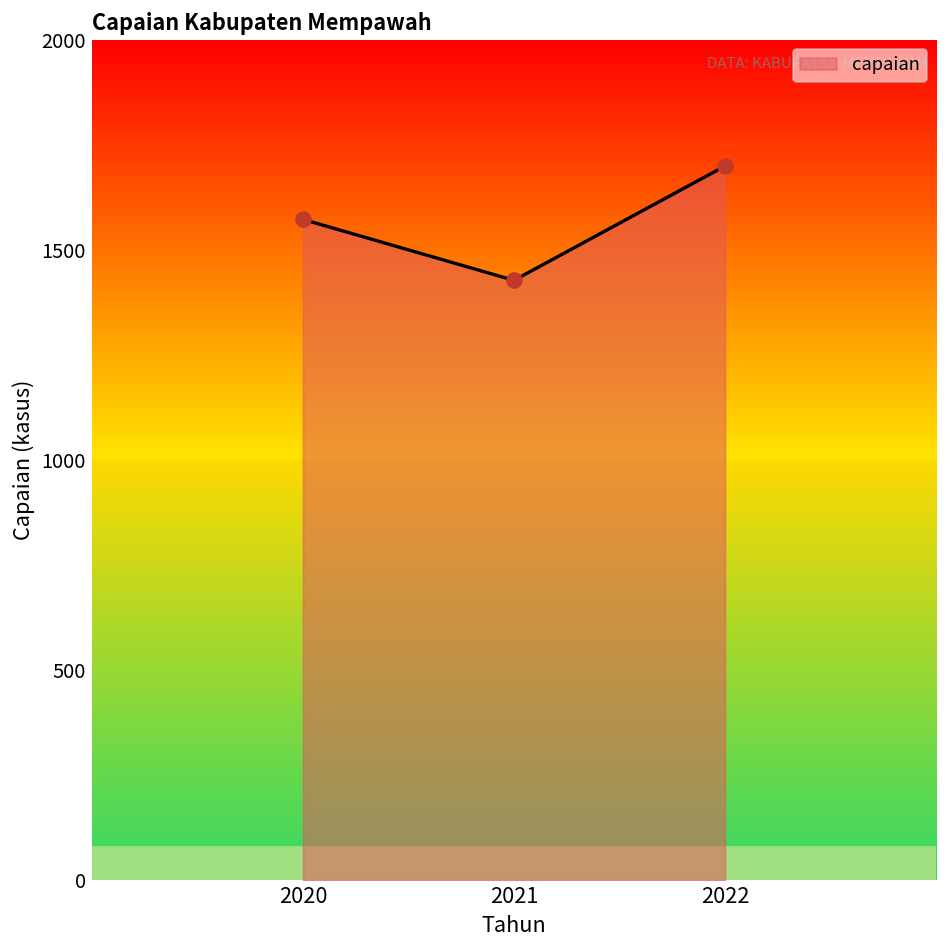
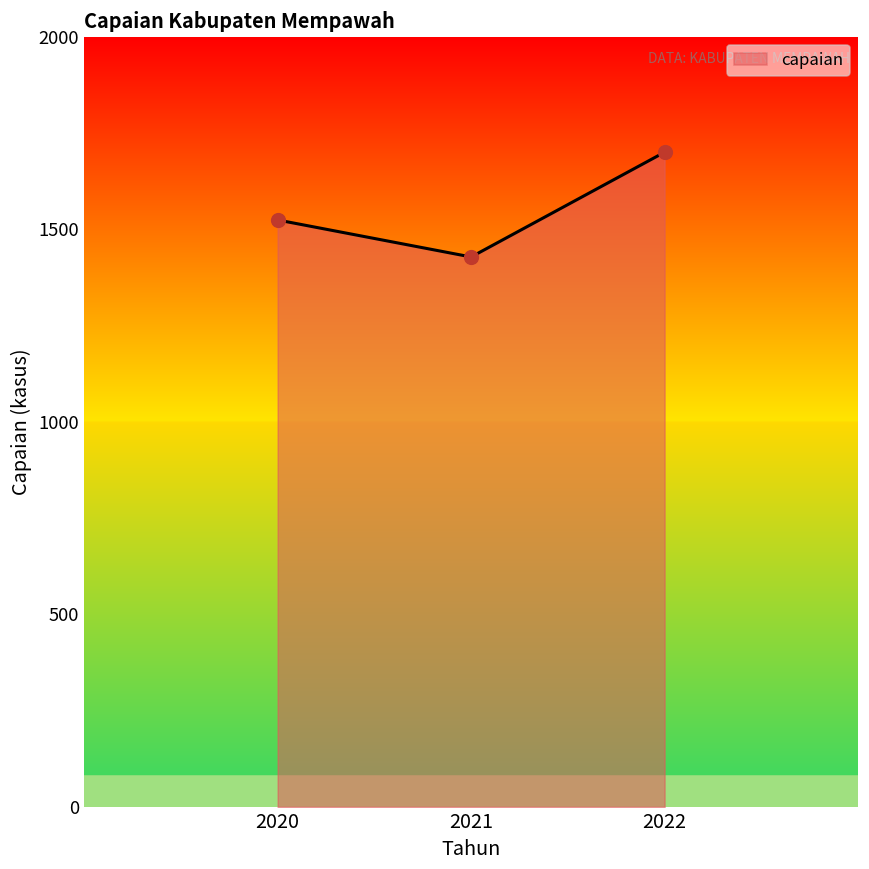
  {
-   "2020": 1570,
+   "2020": 1520,
    "2021": 1430,
    "2022": 1700
  }
